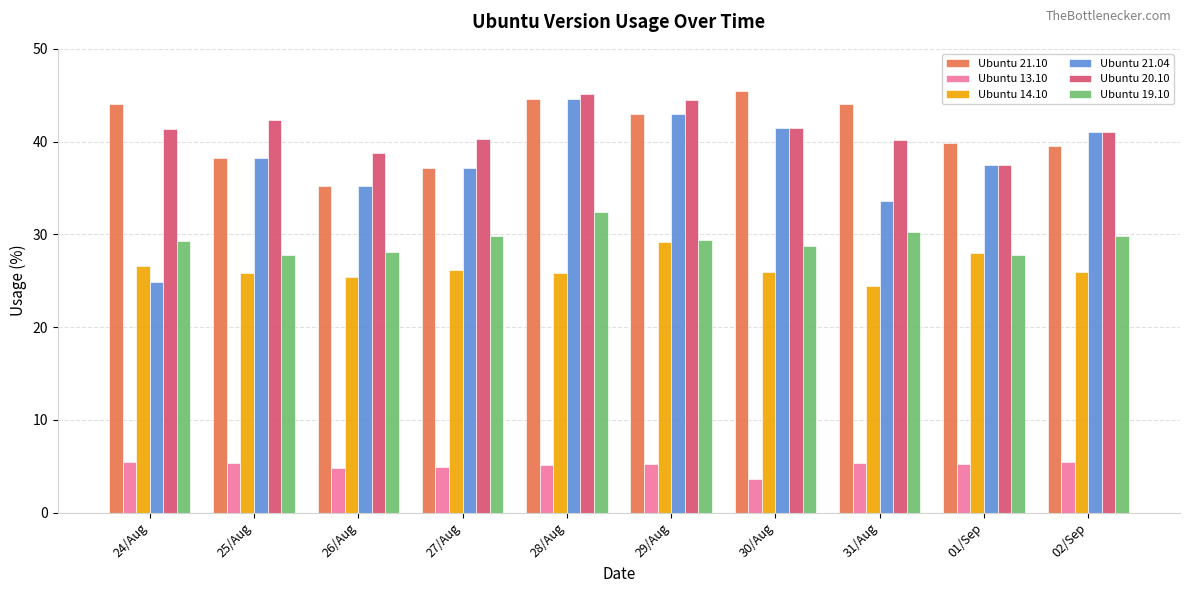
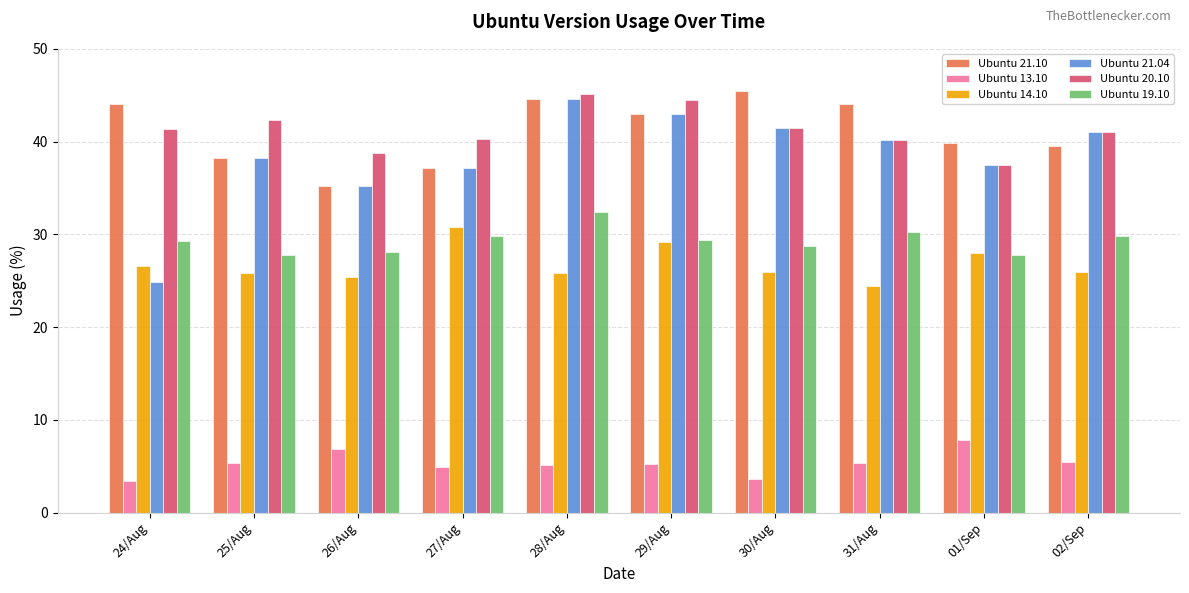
  {
    "Ubuntu 13.10": {
-     "24/Aug": 5,
+     "24/Aug": 3,
      "25/Aug": 5,
-     "26/Aug": 5,
+     "26/Aug": 7,
      "27/Aug": 5,
      "28/Aug": 5,
      "29/Aug": 5,
      "30/Aug": 4,
      "31/Aug": 5,
-     "01/Sep": 5,
+     "01/Sep": 8,
      "02/Sep": 5
    },
    "Ubuntu 14.10": {
      "24/Aug": 27,
      "25/Aug": 26,
      "26/Aug": 25,
-     "27/Aug": 26,
+     "27/Aug": 31,
      "28/Aug": 26,
      "29/Aug": 29,
      "30/Aug": 26,
      "31/Aug": 24,
      "01/Sep": 28,
      "02/Sep": 26
    },
    "Ubuntu 21.04": {
      "24/Aug": 25,
      "25/Aug": 38,
      "26/Aug": 35,
      "27/Aug": 37,
      "28/Aug": 45,
      "29/Aug": 43,
      "30/Aug": 42,
-     "31/Aug": 34,
+     "31/Aug": 40,
      "01/Sep": 38,
      "02/Sep": 41
    },
    "Ubuntu 19.10": {
      "24/Aug": 29,
      "25/Aug": 28,
      "26/Aug": 28,
      "27/Aug": 30,
      "28/Aug": 32,
      "29/Aug": 29,
      "30/Aug": 29,
      "31/Aug": 30,
      "01/Sep": 28,
      "02/Sep": 30
    }
  }
